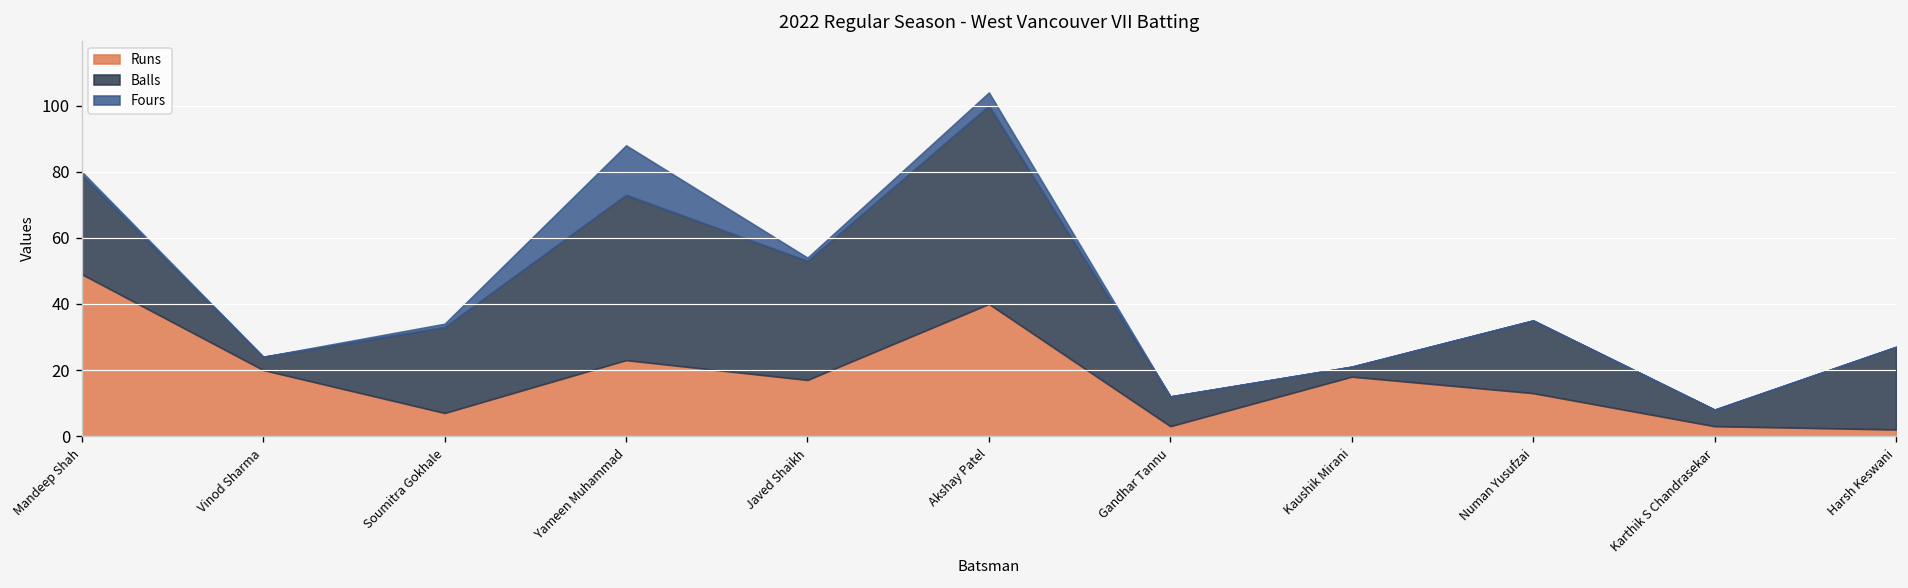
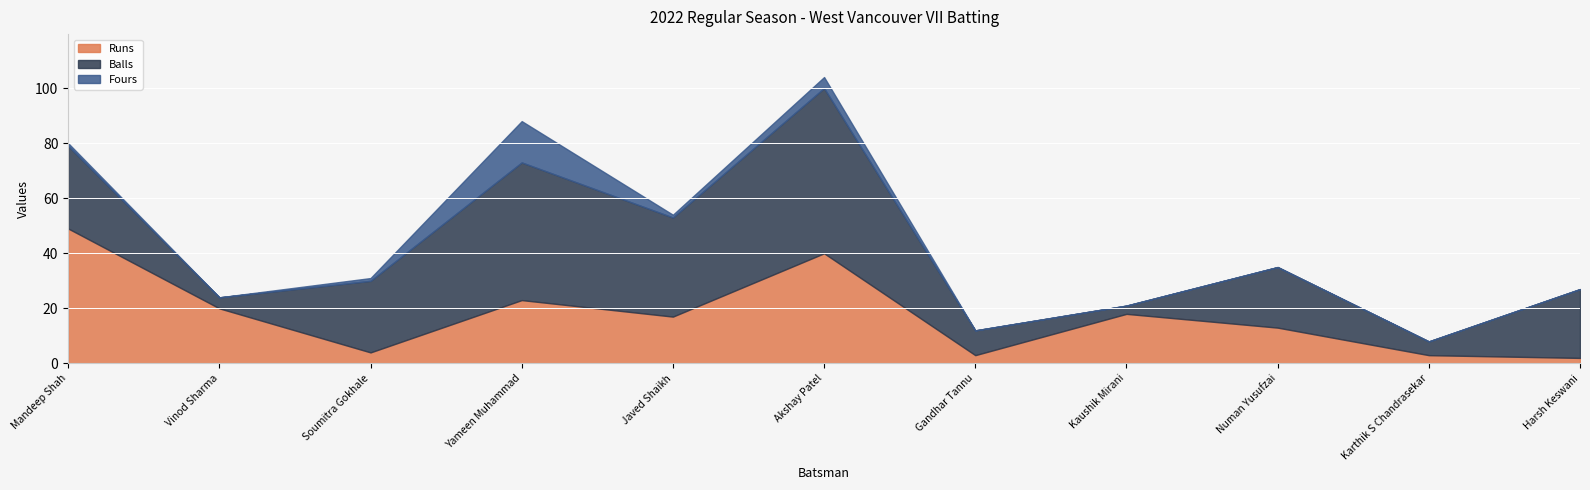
  {
    "Runs": {
      "Mandeep Shah": 49,
      "Vinod Sharma": 20,
-     "Soumitra Gokhale": 7,
+     "Soumitra Gokhale": 4,
      "Yameen Muhammad": 23,
      "Javed Shaikh": 17,
      "Akshay Patel": 40,
      "Gandhar Tannu": 3,
      "Kaushik Mirani": 18,
      "Numan Yusufzai": 13,
      "Karthik S Chandrasekar": 3,
      "Harsh Keswani": 2
    },
    "Balls": {
      "Mandeep Shah": 30,
      "Soumitra Gokhale": 26,
      "Yameen Muhammad": 50,
      "Javed Shaikh": 36,
      "Akshay Patel": 60
    },
    "Fours": {
      "Mandeep Shah": 1,
      "Soumitra Gokhale": 1,
      "Yameen Muhammad": 15,
      "Javed Shaikh": 1,
      "Akshay Patel": 4
    }
  }
